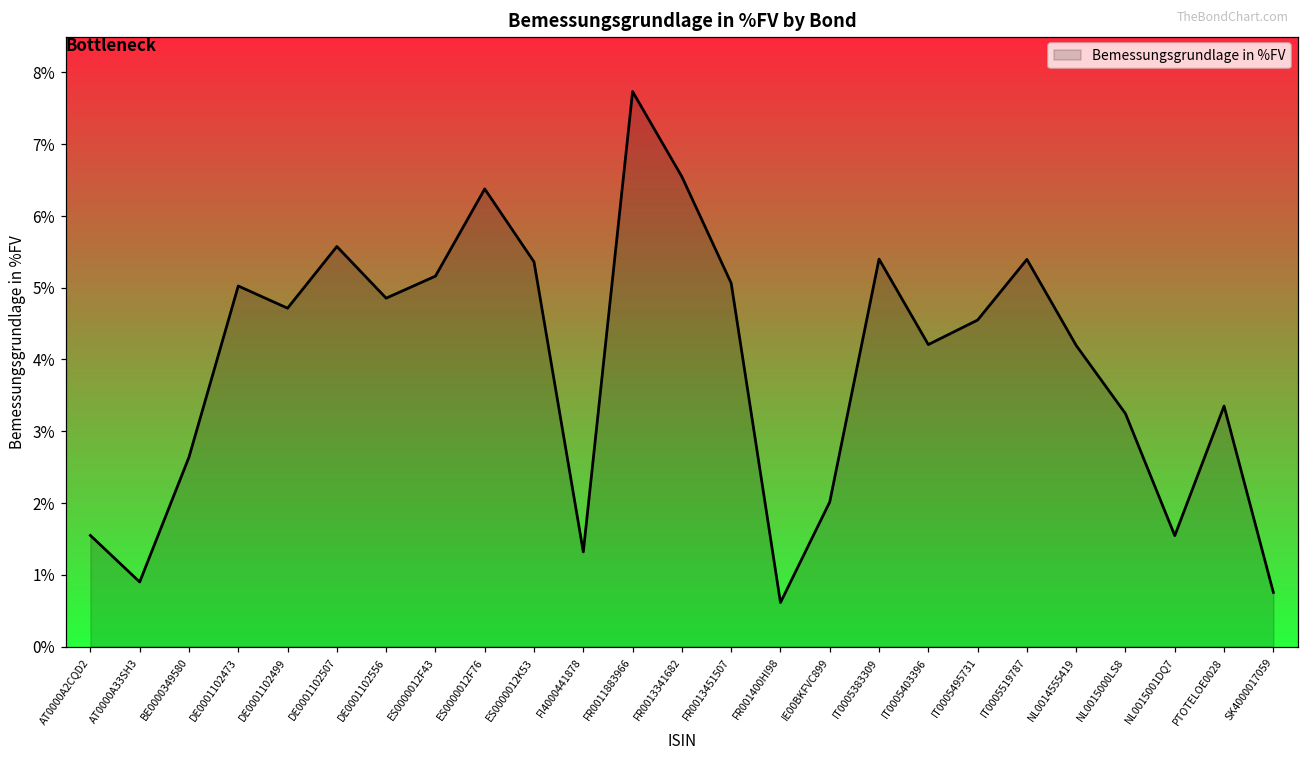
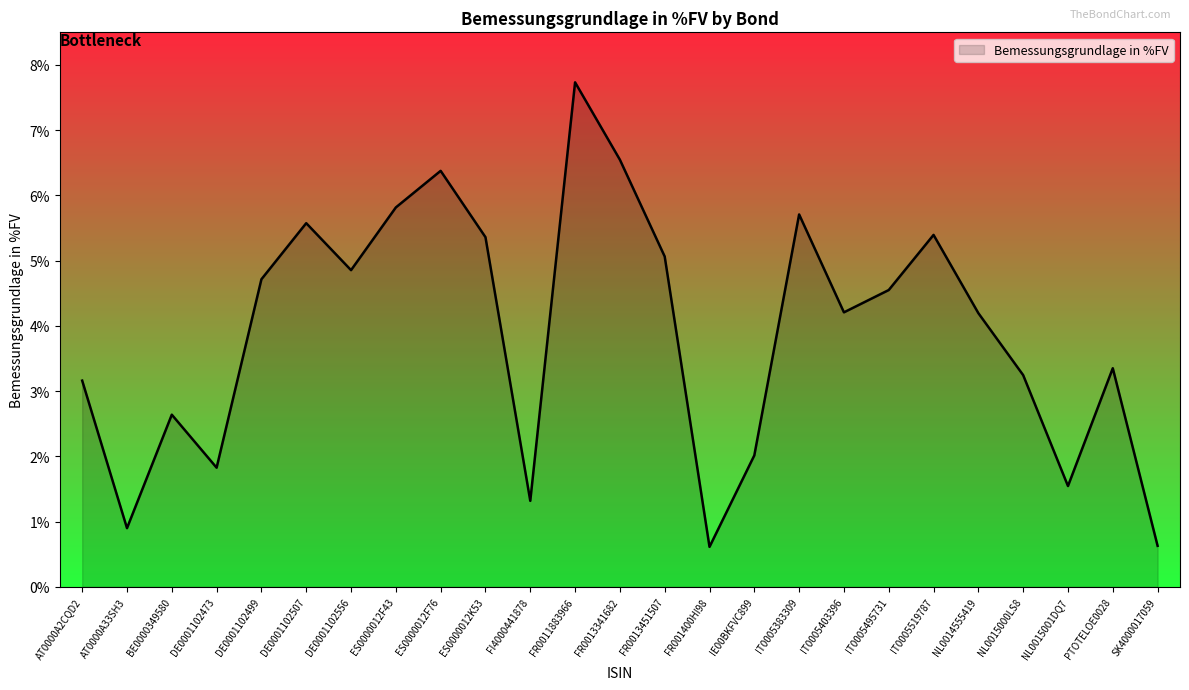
  {
-   "AT0000A2CQD2": "1.5%",
+   "AT0000A2CQD2": "3.2%",
    "AT0000A33SH3": "0.9%",
    "BE0000349580": "2.6%",
-   "DE0001102473": "5.0%",
+   "DE0001102473": "1.8%",
    "DE0001102499": "4.7%",
    "DE0001102507": "5.6%",
    "DE0001102556": "4.9%",
-   "ES0000012F43": "5.2%",
+   "ES0000012F43": "5.8%",
    "ES0000012F76": "6.4%",
    "ES0000012K53": "5.4%",
    "FI4000441878": "1.3%",
    "FR0011883966": "7.7%",
    "FR0013341682": "6.5%",
    "FR0013451507": "5.1%",
    "FR001400HI98": "0.6%",
    "IE00BKFVC899": "2.0%",
-   "IT0005383309": "5.4%",
+   "IT0005383309": "5.7%",
    "IT0005403396": "4.2%",
    "IT0005495731": "4.5%",
    "IT0005519787": "5.4%",
    "NL0014555419": "4.2%",
    "NL0015000LS8": "3.2%",
    "NL0015001DQ7": "1.5%",
    "PTOTELOE0028": "3.4%",
-   "SK4000017059": "0.8%"
+   "SK4000017059": "0.6%"
  }
